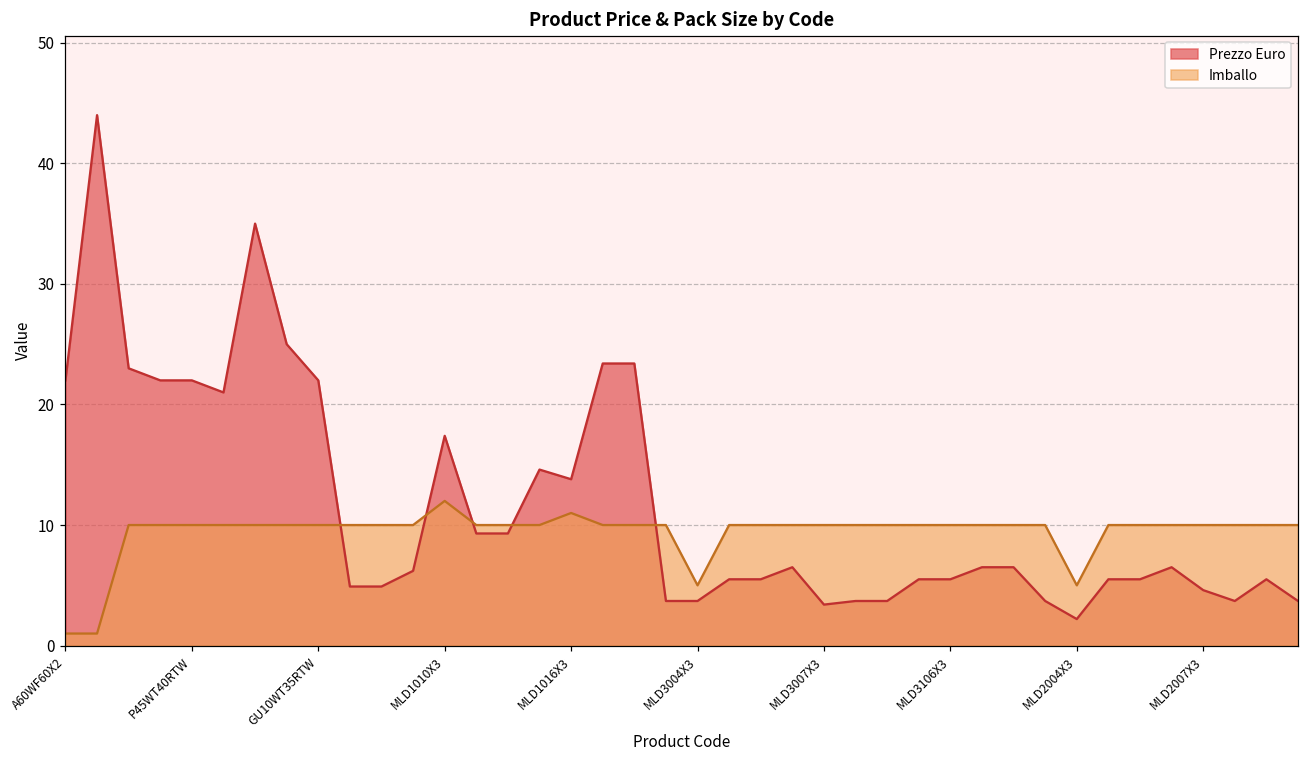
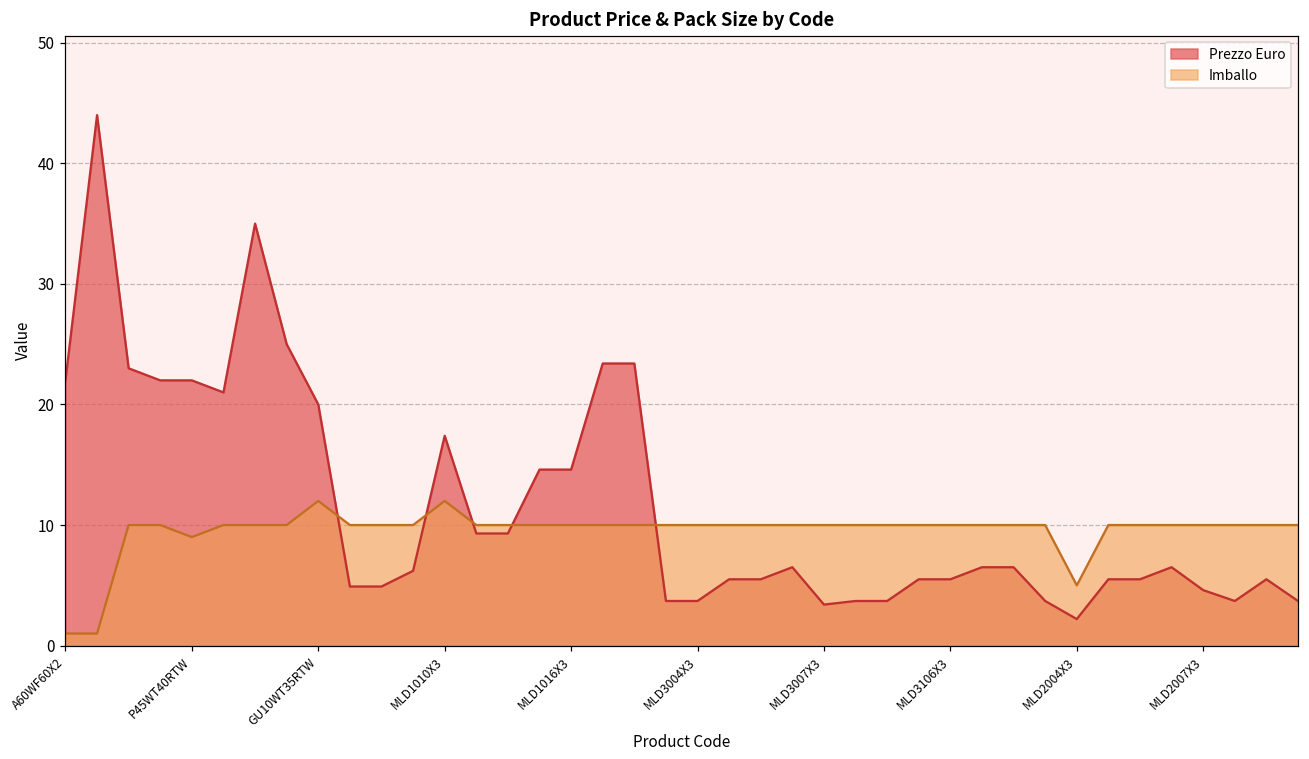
  {
    "Prezzo Euro": {
      "A60WF60X2": 22.0,
      "P45WT40RTW": 22.0,
-     "GU10WT35RTW": 22,
+     "GU10WT35RTW": 20,
      "MLD1010X3": 17.4,
-     "MLD1016X3": 13.8,
+     "MLD1016X3": 14.6,
      "MLD3004X3": 3.7,
      "MLD3007X3": 3.4,
      "MLD3106X3": 5.5,
      "MLD2004X3": 2.2,
      "MLD2007X3": 4.6
    },
    "Imballo": {
      "A60WF60X2": 1,
-     "P45WT40RTW": 10,
-     "GU10WT35RTW": 10,
+     "P45WT40RTW": 9,
+     "GU10WT35RTW": 12,
      "MLD1010X3": 12,
-     "MLD1016X3": 11,
-     "MLD3004X3": 5,
+     "MLD1016X3": 10,
+     "MLD3004X3": 10,
      "MLD3007X3": 10,
      "MLD3106X3": 10,
      "MLD2004X3": 5,
      "MLD2007X3": 10
    }
  }
